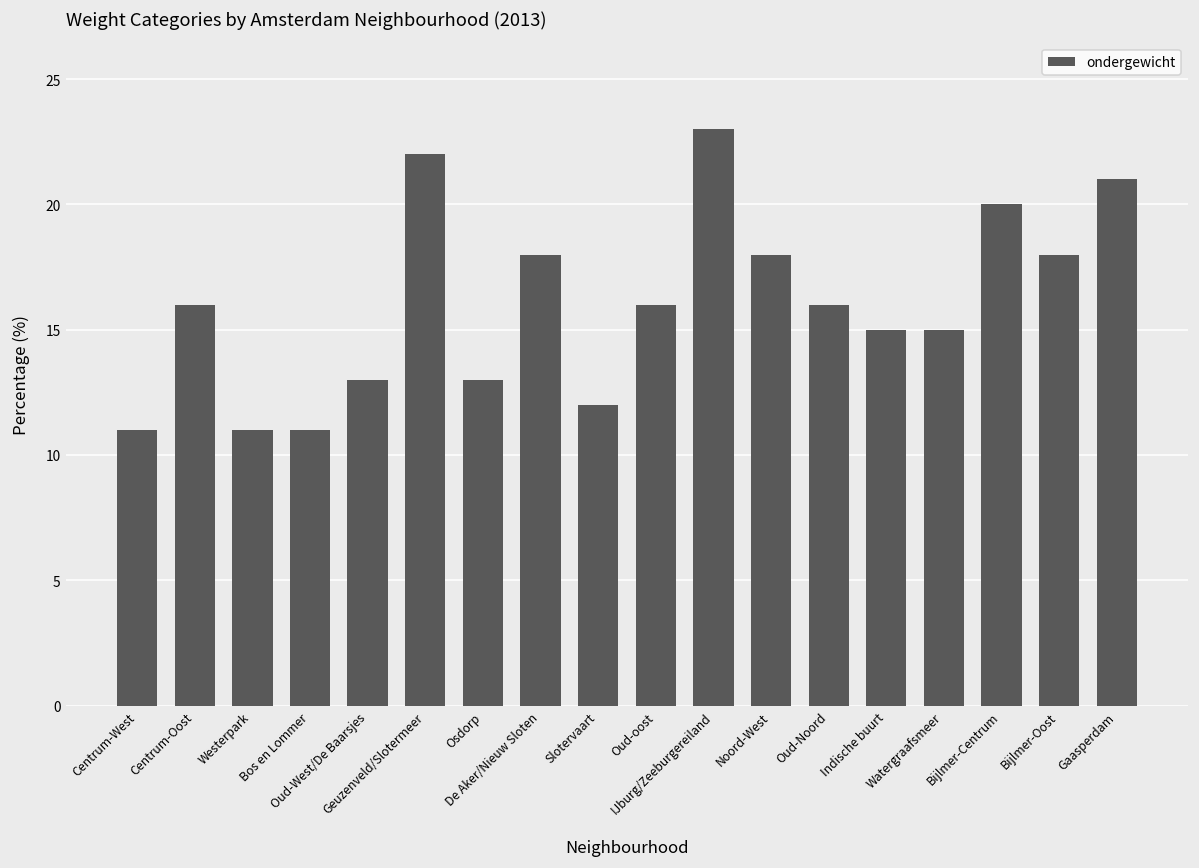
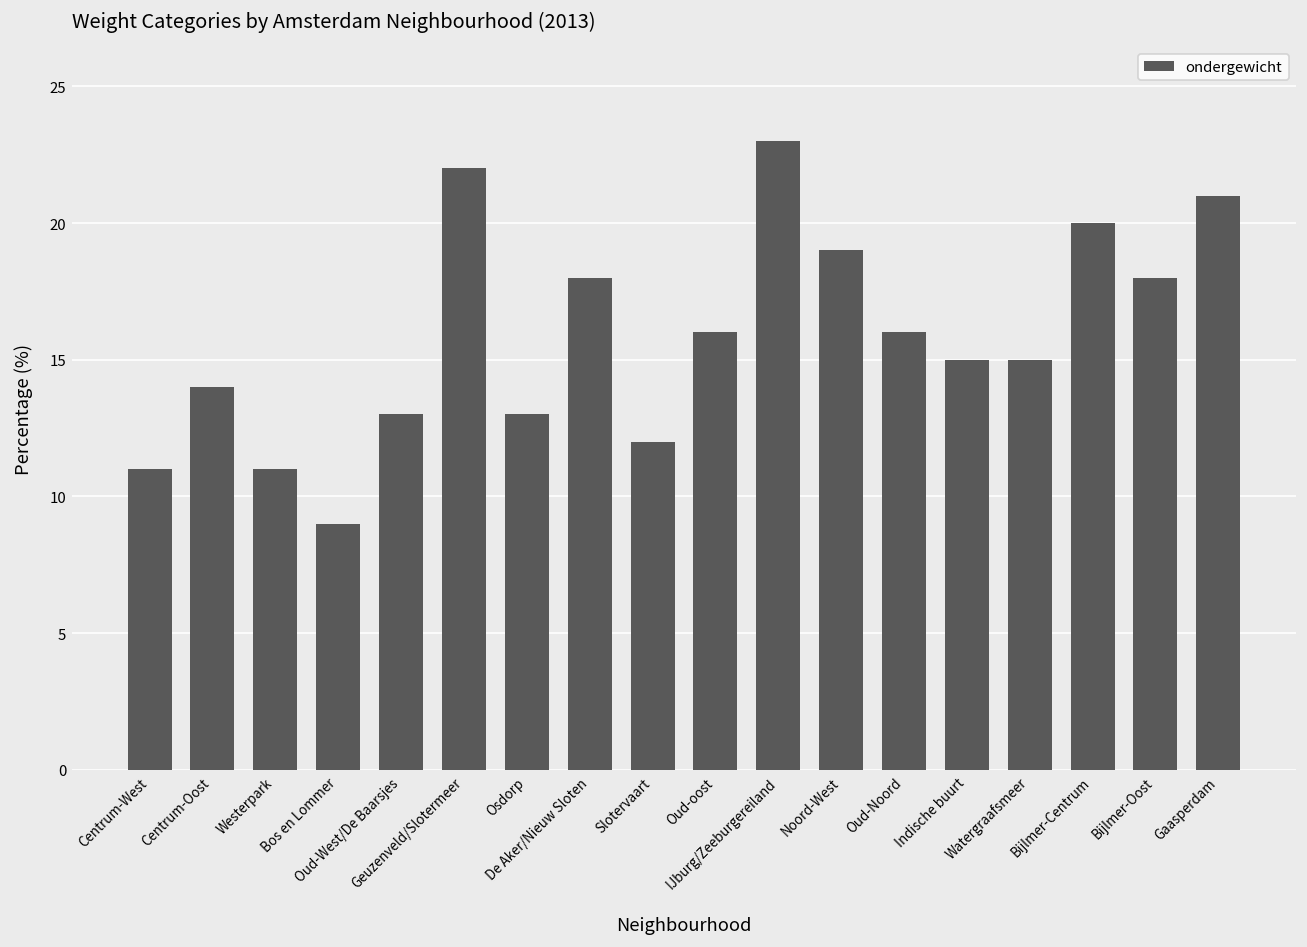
  {
    "Centrum-West": 11,
-   "Centrum-Oost": 16,
+   "Centrum-Oost": 14,
    "Westerpark": 11,
-   "Bos en Lommer": 11,
+   "Bos en Lommer": 9,
    "Oud-West/De Baarsjes": 13,
    "Geuzenveld/Slotermeer": 22,
    "Osdorp": 13,
    "De Aker/Nieuw Sloten": 18,
    "Slotervaart": 12,
    "Oud-oost": 16,
    "IJburg/Zeeburgereiland": 23,
-   "Noord-West": 18,
+   "Noord-West": 19,
    "Oud-Noord": 16,
    "Indische buurt": 15,
    "Watergraafsmeer": 15,
    "Bijlmer-Centrum": 20,
    "Bijlmer-Oost": 18,
    "Gaasperdam": 21
  }
